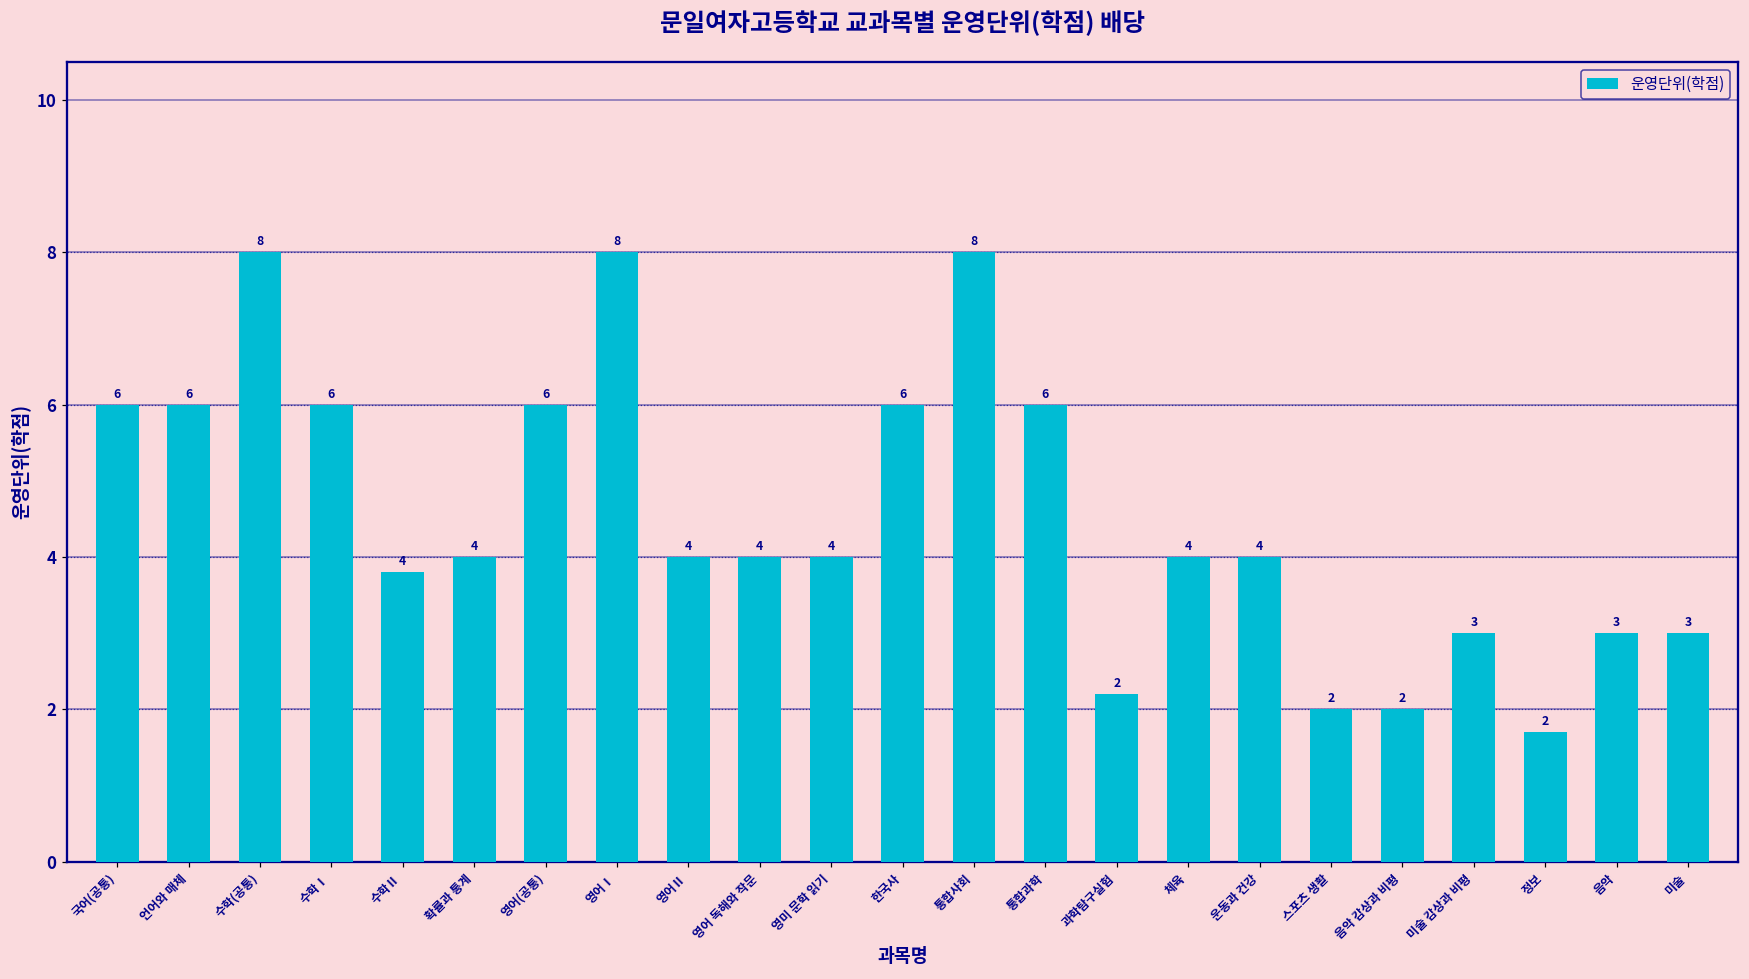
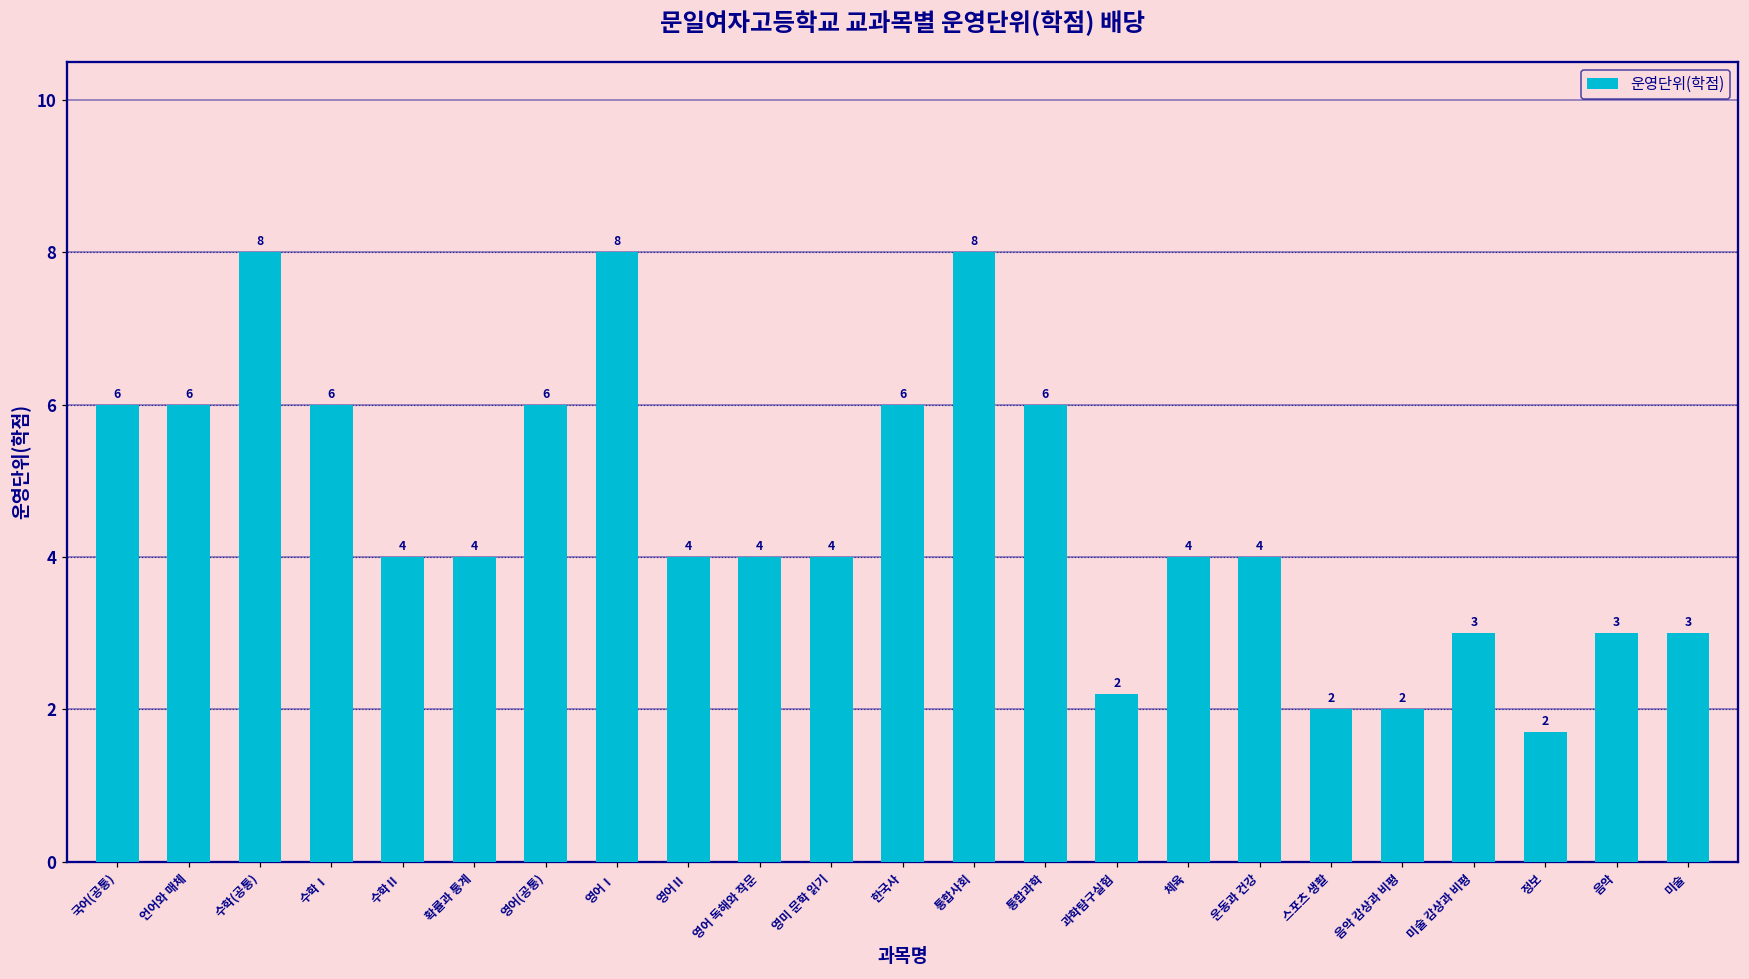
  {
-   "수학Ⅱ": 3.8
+   "수학Ⅱ": 4.0
  }
